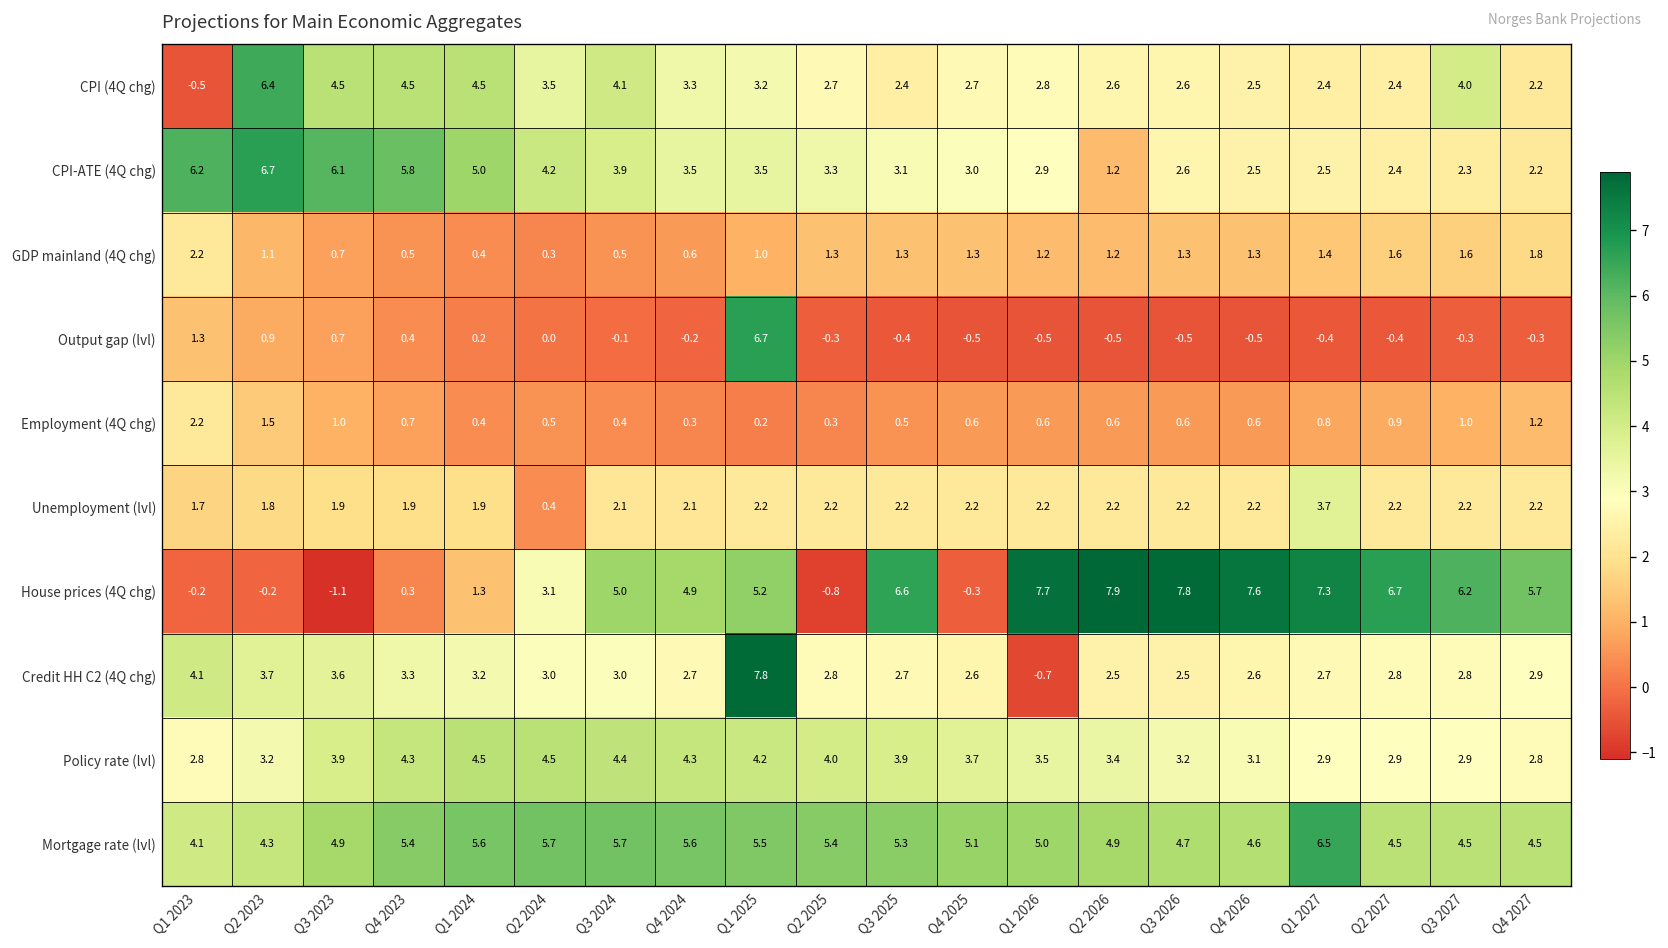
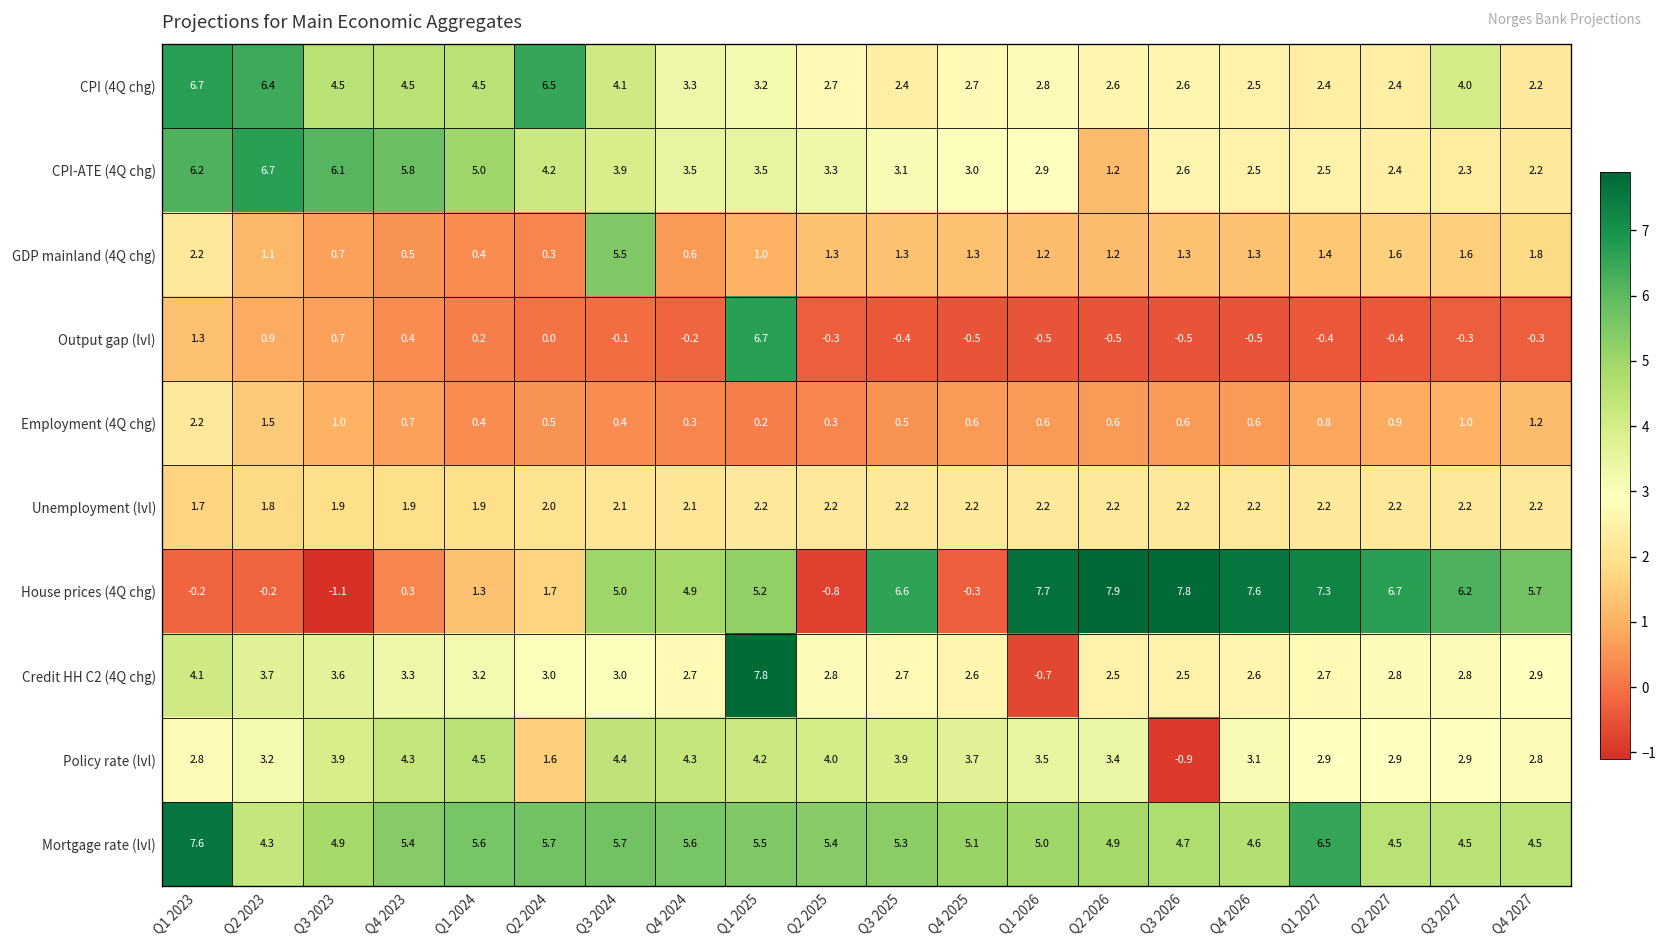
  {
    "CPI (4Q chg)": {
-     "Q1 2023": -0.5,
+     "Q1 2023": 6.7,
      "Q2 2023": 6.4,
      "Q3 2023": 4.5,
      "Q4 2023": 4.5,
      "Q1 2024": 4.5,
-     "Q2 2024": 3.5,
+     "Q2 2024": 6.5,
      "Q3 2024": 4.1,
      "Q4 2024": 3.3,
      "Q1 2025": 3.2,
      "Q2 2025": 2.7,
      "Q3 2025": 2.4,
      "Q4 2025": 2.7,
      "Q1 2026": 2.8,
      "Q2 2026": 2.6,
      "Q3 2026": 2.6,
      "Q4 2026": 2.5,
      "Q1 2027": 2.4,
      "Q2 2027": 2.4,
      "Q3 2027": 4.0,
      "Q4 2027": 2.2
    },
    "CPI-ATE (4Q chg)": {
      "Q1 2023": 6.2,
      "Q2 2023": 6.7,
      "Q3 2023": 6.1,
      "Q4 2023": 5.8,
      "Q1 2024": 5.0,
      "Q2 2024": 4.2,
      "Q3 2024": 3.9,
      "Q4 2024": 3.5,
      "Q1 2025": 3.5,
      "Q2 2025": 3.3,
      "Q3 2025": 3.1,
      "Q4 2025": 3.0,
      "Q1 2026": 2.9,
      "Q2 2026": 1.2,
      "Q3 2026": 2.6,
      "Q4 2026": 2.5,
      "Q1 2027": 2.5,
      "Q2 2027": 2.4,
      "Q3 2027": 2.3,
      "Q4 2027": 2.2
    },
    "GDP mainland (4Q chg)": {
      "Q1 2023": 2.2,
      "Q2 2023": 1.1,
      "Q3 2023": 0.7,
      "Q4 2023": 0.5,
      "Q1 2024": 0.4,
      "Q2 2024": 0.3,
-     "Q3 2024": 0.5,
+     "Q3 2024": 5.5,
      "Q4 2024": 0.6,
      "Q1 2025": 1.0,
      "Q2 2025": 1.3,
      "Q3 2025": 1.3,
      "Q4 2025": 1.3,
      "Q1 2026": 1.2,
      "Q2 2026": 1.2,
      "Q3 2026": 1.3,
      "Q4 2026": 1.3,
      "Q1 2027": 1.4,
      "Q2 2027": 1.6,
      "Q3 2027": 1.6,
      "Q4 2027": 1.8
    },
    "Output gap (lvl)": {
      "Q1 2023": 1.3,
      "Q2 2023": 0.9,
      "Q3 2023": 0.7,
      "Q4 2023": 0.4,
      "Q1 2024": 0.2,
      "Q2 2024": 0.0,
      "Q3 2024": -0.1,
      "Q4 2024": -0.2,
      "Q1 2025": 6.7,
      "Q2 2025": -0.3,
      "Q3 2025": -0.4,
      "Q4 2025": -0.5,
      "Q1 2026": -0.5,
      "Q2 2026": -0.5,
      "Q3 2026": -0.5,
      "Q4 2026": -0.5,
      "Q1 2027": -0.4,
      "Q2 2027": -0.4,
      "Q3 2027": -0.3,
      "Q4 2027": -0.3
    },
    "Employment (4Q chg)": {
      "Q1 2023": 2.2,
      "Q2 2023": 1.5,
      "Q3 2023": 1.0,
      "Q4 2023": 0.7,
      "Q1 2024": 0.4,
      "Q2 2024": 0.5,
      "Q3 2024": 0.4,
      "Q4 2024": 0.3,
      "Q1 2025": 0.2,
      "Q2 2025": 0.3,
      "Q3 2025": 0.5,
      "Q4 2025": 0.6,
      "Q1 2026": 0.6,
      "Q2 2026": 0.6,
      "Q3 2026": 0.6,
      "Q4 2026": 0.6,
      "Q1 2027": 0.8,
      "Q2 2027": 0.9,
      "Q3 2027": 1.0,
      "Q4 2027": 1.2
    },
    "Unemployment (lvl)": {
      "Q1 2023": 1.7,
      "Q2 2023": 1.8,
      "Q3 2023": 1.9,
      "Q4 2023": 1.9,
      "Q1 2024": 1.9,
-     "Q2 2024": 0.4,
+     "Q2 2024": 2.0,
      "Q3 2024": 2.1,
      "Q4 2024": 2.1,
      "Q1 2025": 2.2,
      "Q2 2025": 2.2,
      "Q3 2025": 2.2,
      "Q4 2025": 2.2,
      "Q1 2026": 2.2,
      "Q2 2026": 2.2,
      "Q3 2026": 2.2,
      "Q4 2026": 2.2,
-     "Q1 2027": 3.7,
+     "Q1 2027": 2.2,
      "Q2 2027": 2.2,
      "Q3 2027": 2.2,
      "Q4 2027": 2.2
    },
    "House prices (4Q chg)": {
      "Q1 2023": -0.2,
      "Q2 2023": -0.2,
      "Q3 2023": -1.1,
      "Q4 2023": 0.3,
      "Q1 2024": 1.3,
-     "Q2 2024": 3.1,
+     "Q2 2024": 1.7,
      "Q3 2024": 5.0,
      "Q4 2024": 4.9,
      "Q1 2025": 5.2,
      "Q2 2025": -0.8,
      "Q3 2025": 6.6,
      "Q4 2025": -0.3,
      "Q1 2026": 7.7,
      "Q2 2026": 7.9,
      "Q3 2026": 7.8,
      "Q4 2026": 7.6,
      "Q1 2027": 7.3,
      "Q2 2027": 6.7,
      "Q3 2027": 6.2,
      "Q4 2027": 5.7
    },
    "Credit HH C2 (4Q chg)": {
      "Q1 2023": 4.1,
      "Q2 2023": 3.7,
      "Q3 2023": 3.6,
      "Q4 2023": 3.3,
      "Q1 2024": 3.2,
      "Q2 2024": 3.0,
      "Q3 2024": 3.0,
      "Q4 2024": 2.7,
      "Q1 2025": 7.8,
      "Q2 2025": 2.8,
      "Q3 2025": 2.7,
      "Q4 2025": 2.6,
      "Q1 2026": -0.7,
      "Q2 2026": 2.5,
      "Q3 2026": 2.5,
      "Q4 2026": 2.6,
      "Q1 2027": 2.7,
      "Q2 2027": 2.8,
      "Q3 2027": 2.8,
      "Q4 2027": 2.9
    },
    "Policy rate (lvl)": {
      "Q1 2023": 2.8,
      "Q2 2023": 3.2,
      "Q3 2023": 3.9,
      "Q4 2023": 4.3,
      "Q1 2024": 4.5,
-     "Q2 2024": 4.5,
+     "Q2 2024": 1.6,
      "Q3 2024": 4.4,
      "Q4 2024": 4.3,
      "Q1 2025": 4.2,
      "Q2 2025": 4.0,
      "Q3 2025": 3.9,
      "Q4 2025": 3.7,
      "Q1 2026": 3.5,
      "Q2 2026": 3.4,
-     "Q3 2026": 3.2,
+     "Q3 2026": -0.9,
      "Q4 2026": 3.1,
      "Q1 2027": 2.9,
      "Q2 2027": 2.9,
      "Q3 2027": 2.9,
      "Q4 2027": 2.8
    },
    "Mortgage rate (lvl)": {
-     "Q1 2023": 4.1,
+     "Q1 2023": 7.6,
      "Q2 2023": 4.3,
      "Q3 2023": 4.9,
      "Q4 2023": 5.4,
      "Q1 2024": 5.6,
      "Q2 2024": 5.7,
      "Q3 2024": 5.7,
      "Q4 2024": 5.6,
      "Q1 2025": 5.5,
      "Q2 2025": 5.4,
      "Q3 2025": 5.3,
      "Q4 2025": 5.1,
      "Q1 2026": 5.0,
      "Q2 2026": 4.9,
      "Q3 2026": 4.7,
      "Q4 2026": 4.6,
      "Q1 2027": 6.5,
      "Q2 2027": 4.5,
      "Q3 2027": 4.5,
      "Q4 2027": 4.5
    }
  }
